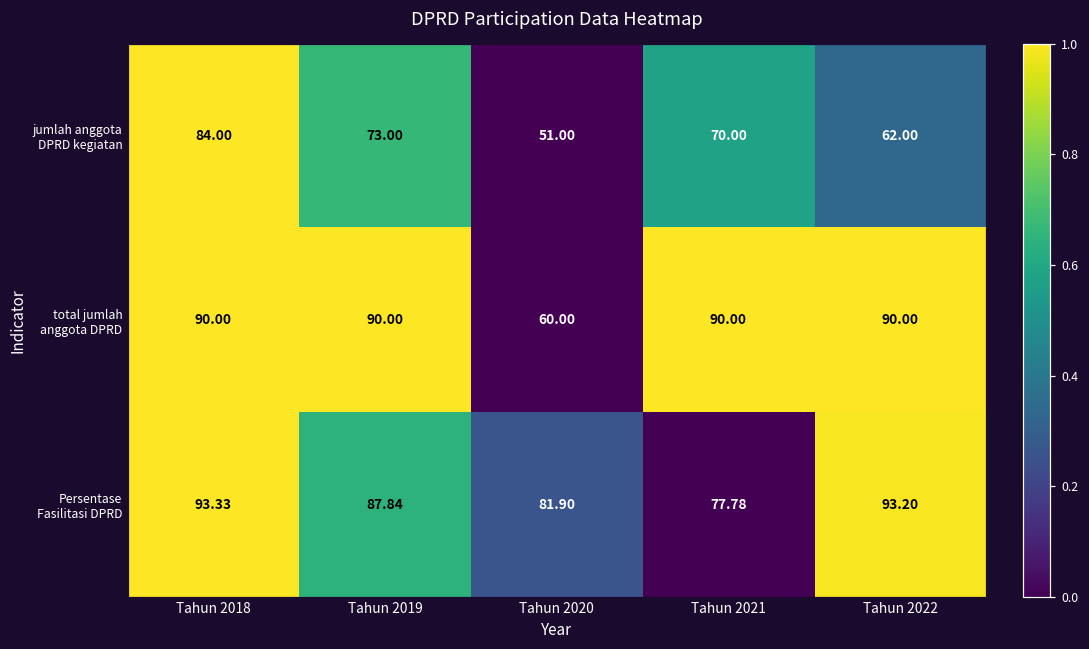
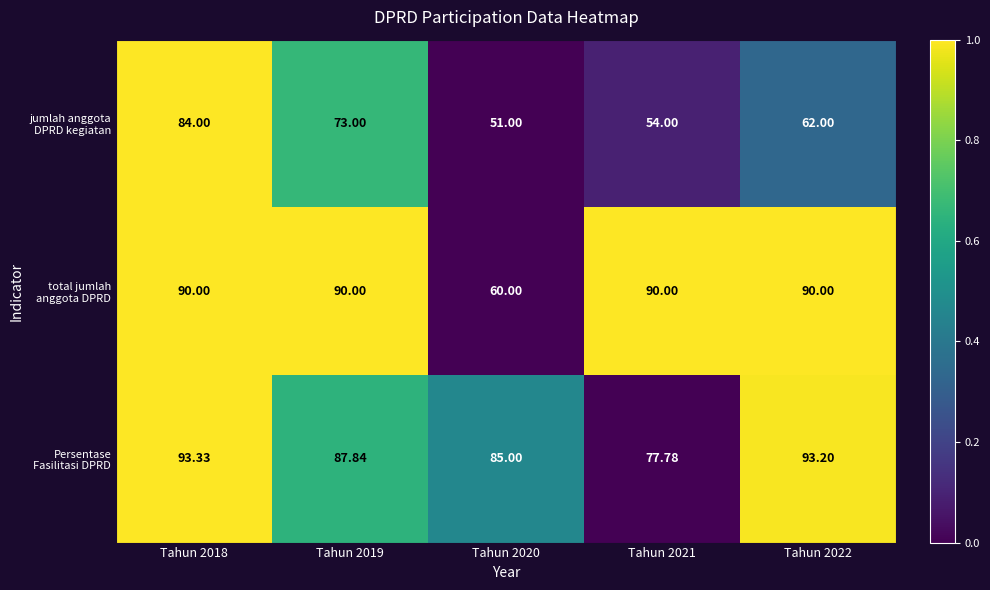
  {
    "jumlah anggota DPRD kegiatan": {
      "Tahun 2018": 84.00,
      "Tahun 2019": 73.00,
      "Tahun 2020": 51.00,
-     "Tahun 2021": 70.00,
+     "Tahun 2021": 54.00,
      "Tahun 2022": 62.00
    },
    "total jumlah anggota DPRD": {
      "Tahun 2018": 90.00,
      "Tahun 2019": 90.00,
      "Tahun 2020": 60.00,
      "Tahun 2021": 90.00,
      "Tahun 2022": 90.00
    },
    "Persentase Fasilitasi DPRD": {
      "Tahun 2018": 93.33,
      "Tahun 2019": 87.84,
-     "Tahun 2020": 81.90,
+     "Tahun 2020": 85.00,
      "Tahun 2021": 77.78,
      "Tahun 2022": 93.20
    }
  }
